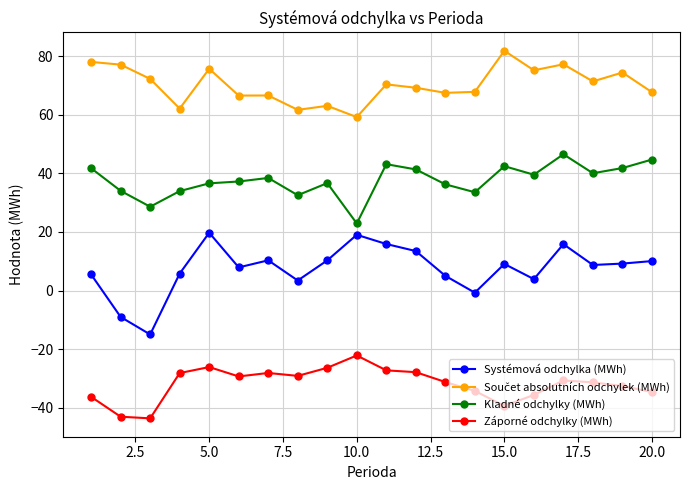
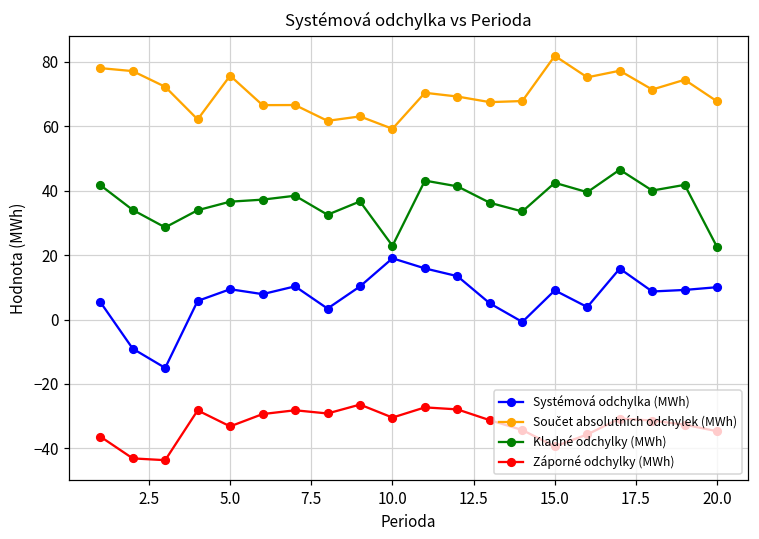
  {
    "Systémová odchylka (MWh)": {
-     "5.0": 20,
+     "5.0": 9,
      "10.0": 19,
      "15.0": 9,
      "20.0": 10
    },
    "Součet absolutních odchylek (MWh)": {
      "5.0": 76,
      "10.0": 59,
      "15.0": 82,
      "20.0": 68
    },
    "Kladné odchylky (MWh)": {
      "5.0": 37,
      "10.0": 23,
      "15.0": 42,
-     "20.0": 45
+     "20.0": 22
    },
    "Záporné odchylky (MWh)": {
-     "5.0": -26,
-     "10.0": -22
+     "5.0": -33,
+     "10.0": -30
    }
  }
